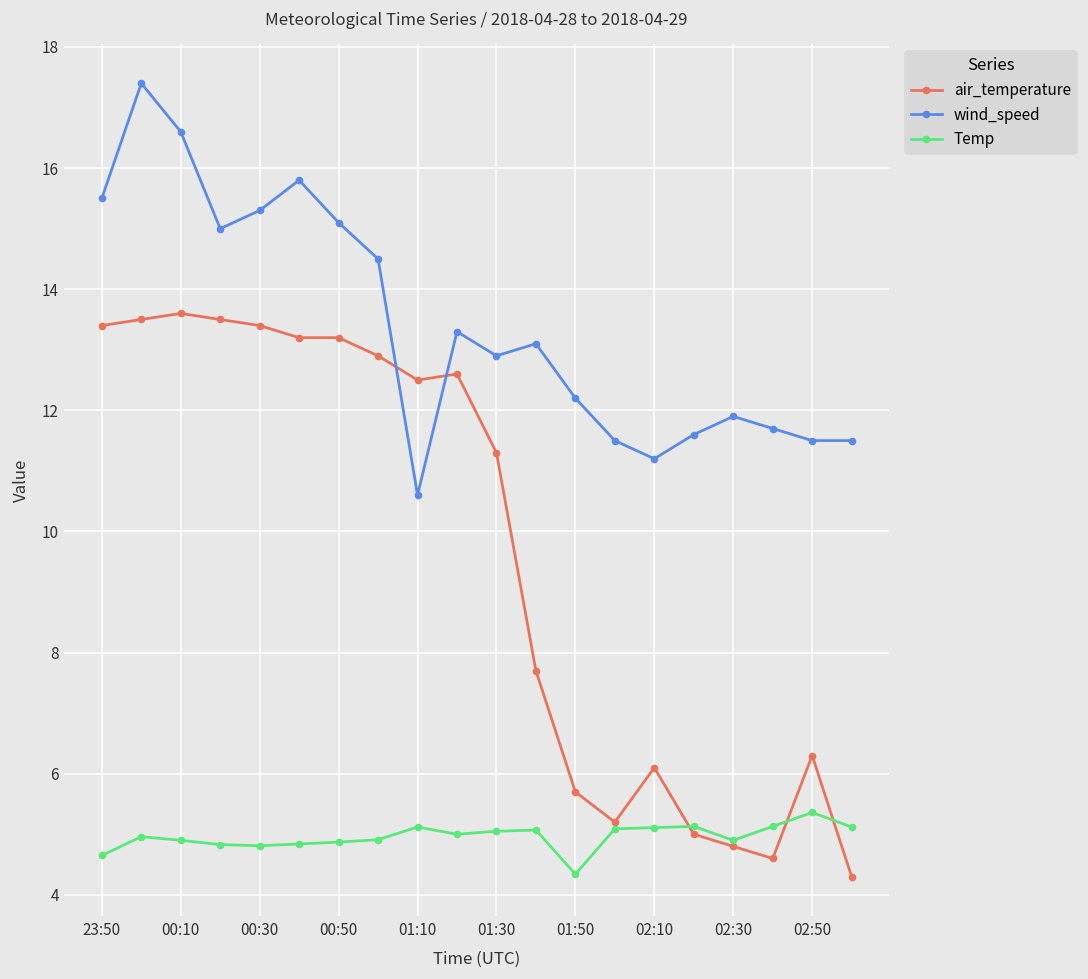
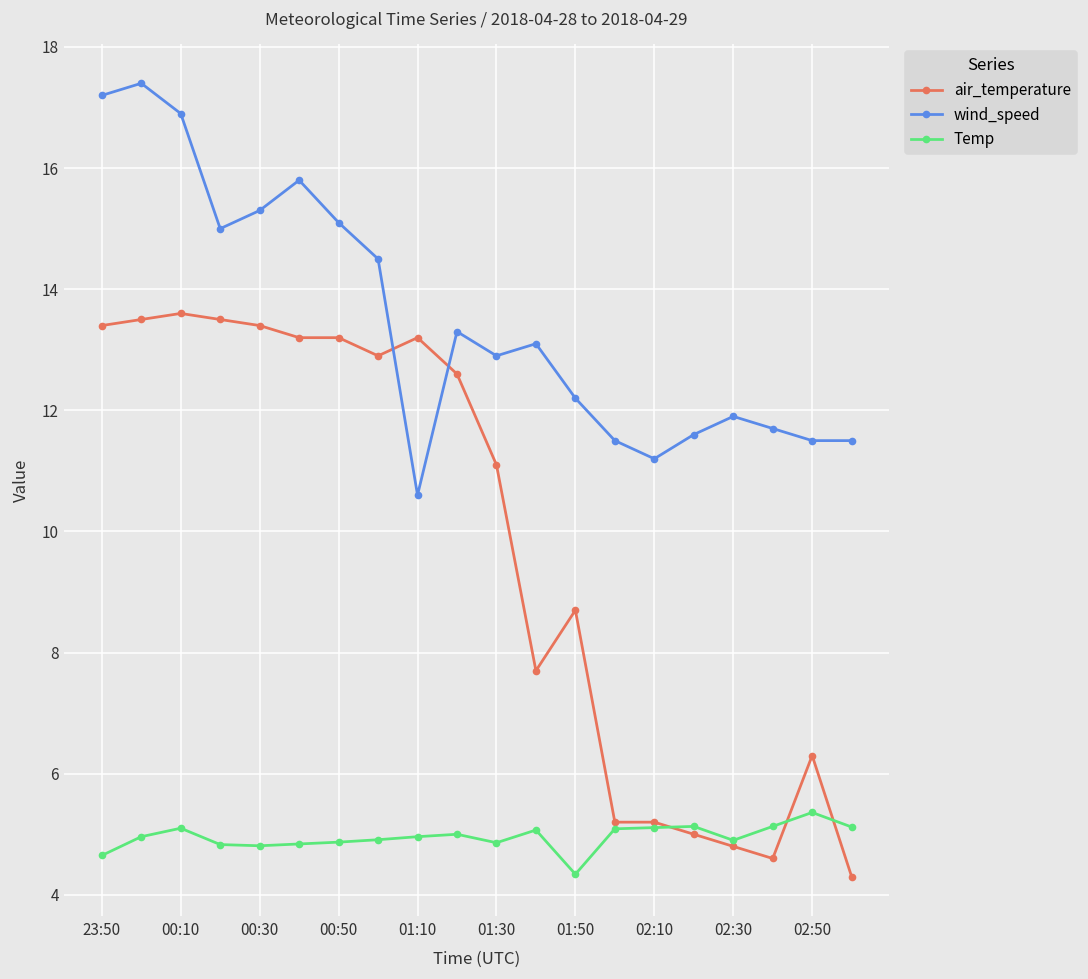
  {
    "air_temperature": {
      "23:50": 13.4,
      "00:10": 13.6,
      "00:30": 13.4,
      "00:50": 13.2,
-     "01:10": 12.5,
-     "01:30": 11.3,
-     "01:50": 5.7,
-     "02:10": 6.1,
+     "01:10": 13.2,
+     "01:30": 11.1,
+     "01:50": 8.7,
+     "02:10": 5.2,
      "02:30": 4.8,
      "02:50": 6.3
    },
    "wind_speed": {
-     "23:50": 15.5,
-     "00:10": 16.6,
+     "23:50": 17.2,
+     "00:10": 16.9,
      "00:30": 15.3,
      "00:50": 15.1,
      "01:10": 10.6,
      "01:30": 12.9,
      "01:50": 12.2,
      "02:10": 11.2,
      "02:30": 11.9,
      "02:50": 11.5
    },
    "Temp": {
      "23:50": 4.7,
-     "00:10": 4.9,
+     "00:10": 5.1,
      "00:30": 4.8,
      "00:50": 4.9,
-     "01:10": 5.1,
-     "01:30": 5.1,
+     "01:10": 5.0,
+     "01:30": 4.9,
      "01:50": 4.3,
      "02:10": 5.1,
      "02:30": 4.9,
      "02:50": 5.4
    }
  }
